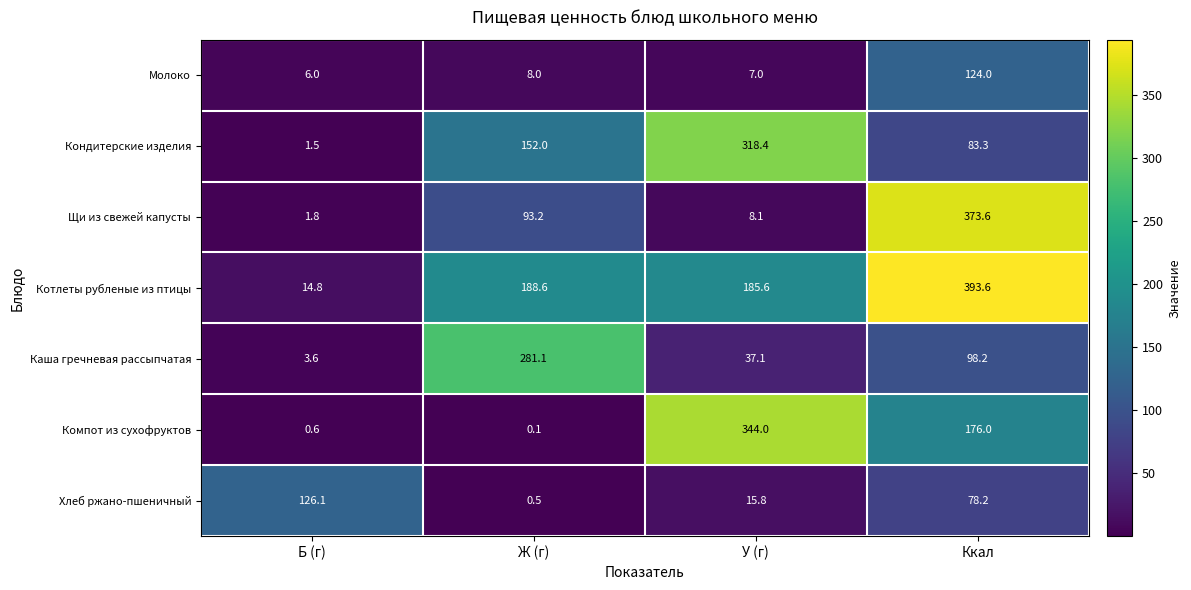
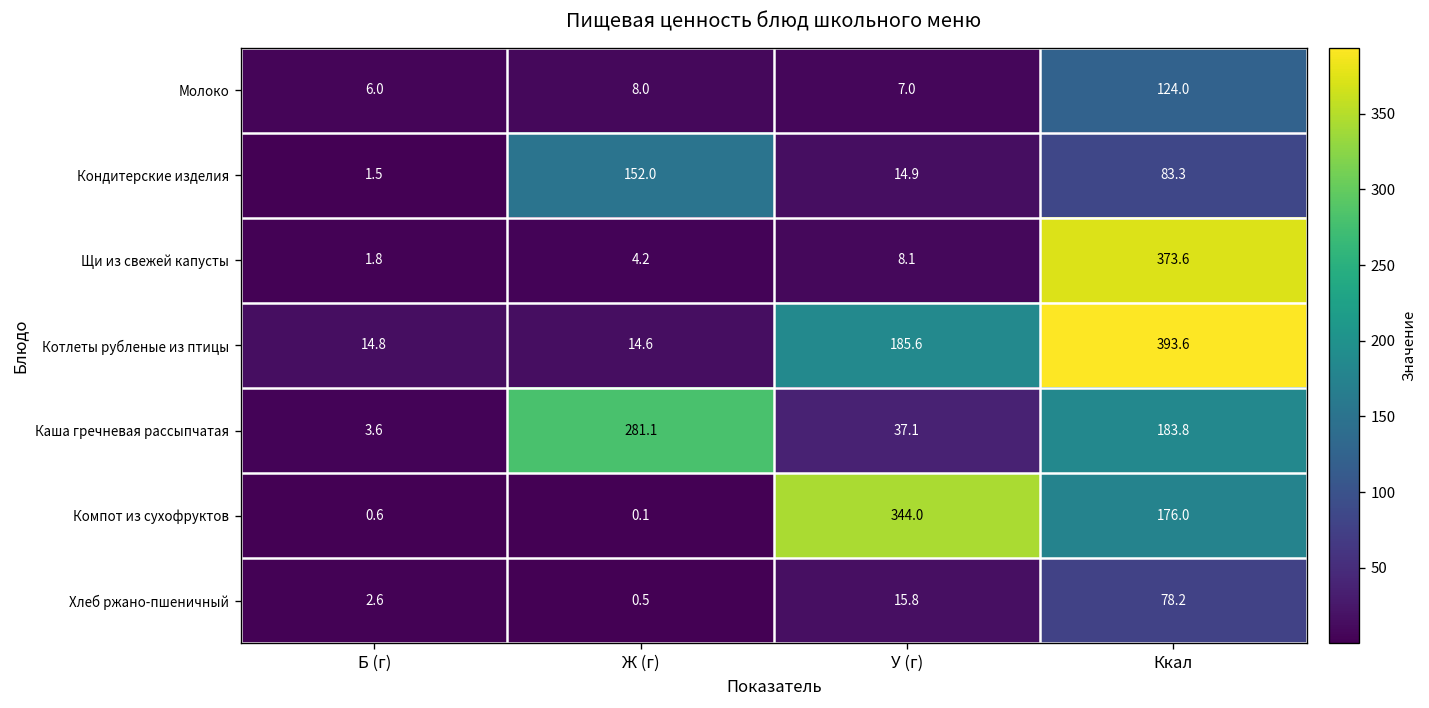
  {
    "Молоко": {
      "Б (г)": 6.0,
      "Ж (г)": 8.0,
      "У (г)": 7.0,
      "Ккал": 124.0
    },
    "Кондитерские изделия": {
      "Б (г)": 1.5,
      "Ж (г)": 152.0,
-     "У (г)": 318.4,
+     "У (г)": 14.9,
      "Ккал": 83.3
    },
    "Щи из свежей капусты": {
      "Б (г)": 1.8,
-     "Ж (г)": 93.2,
+     "Ж (г)": 4.2,
      "У (г)": 8.1,
      "Ккал": 373.6
    },
    "Котлеты рубленые из птицы": {
      "Б (г)": 14.8,
-     "Ж (г)": 188.6,
+     "Ж (г)": 14.6,
      "У (г)": 185.6,
      "Ккал": 393.6
    },
    "Каша гречневая рассыпчатая": {
      "Б (г)": 3.6,
      "Ж (г)": 281.1,
      "У (г)": 37.1,
-     "Ккал": 98.2
+     "Ккал": 183.8
    },
    "Компот из сухофруктов": {
      "Б (г)": 0.6,
      "Ж (г)": 0.1,
      "У (г)": 344.0,
      "Ккал": 176.0
    },
    "Хлеб ржано-пшеничный": {
-     "Б (г)": 126.1,
+     "Б (г)": 2.6,
      "Ж (г)": 0.5,
      "У (г)": 15.8,
      "Ккал": 78.2
    }
  }
